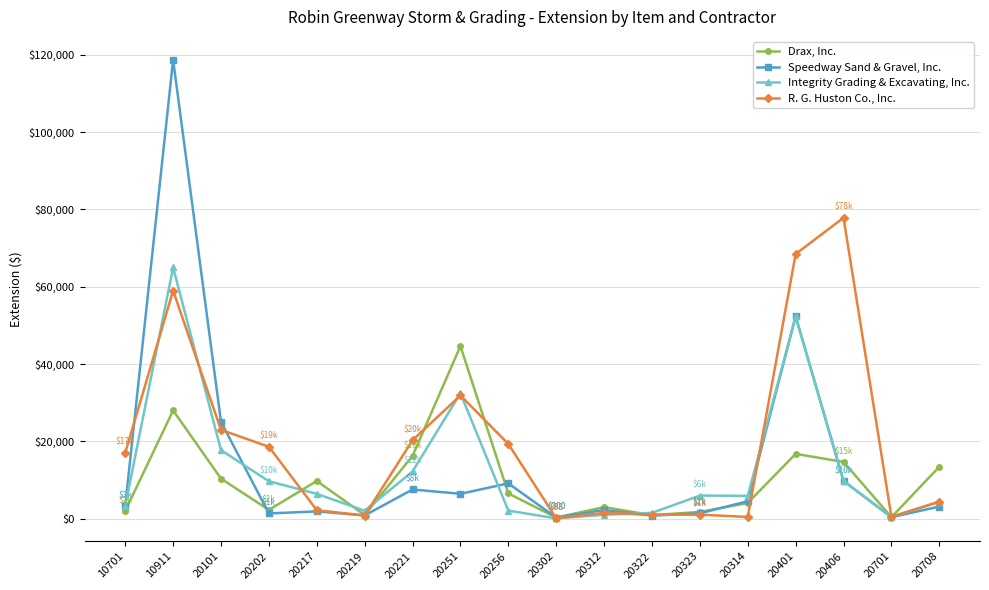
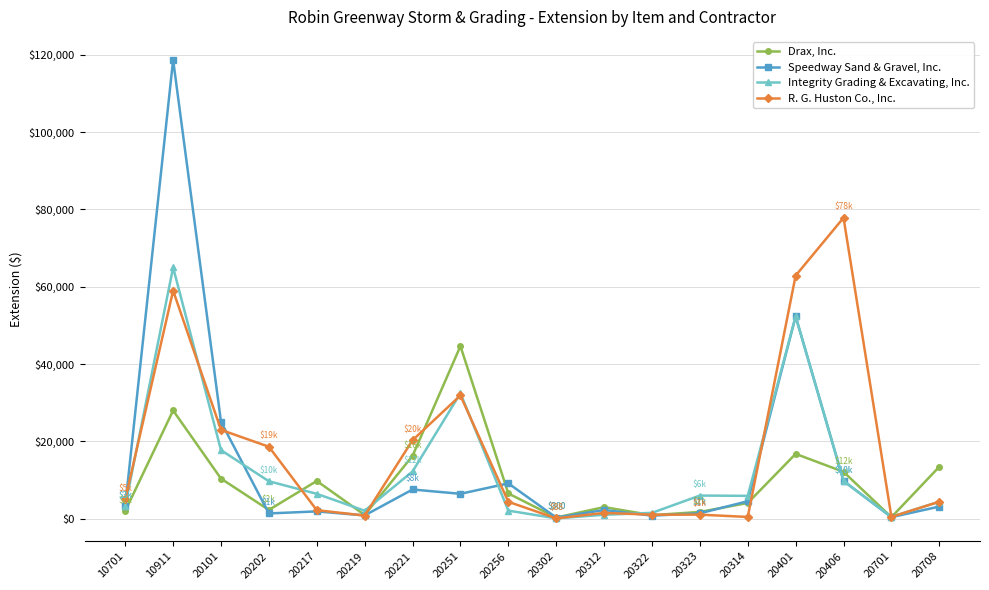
  {
    "Drax, Inc.": {
-     "20406": "$15k"
+     "20406": "$12k"
    },
    "R. G. Huston Co., Inc.": {
-     "10701": "$17k",
+     "10701": "$5k",
      "20202": "$19k",
      "20221": "$20k",
-     "20256": "$19,000",
-     "20401": "$68,000",
+     "20256": "$4,000",
+     "20401": "$63,000",
      "20406": "$78k"
    }
  }
